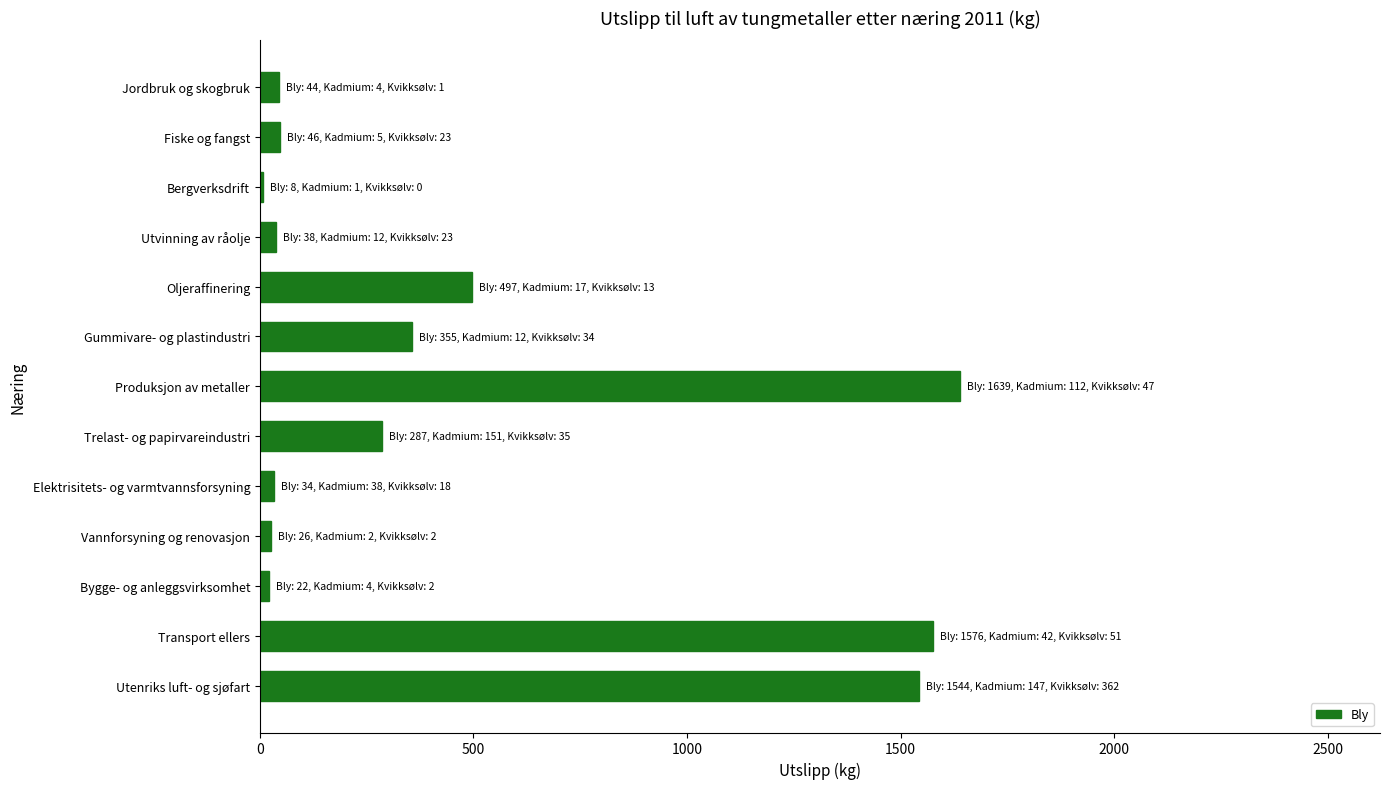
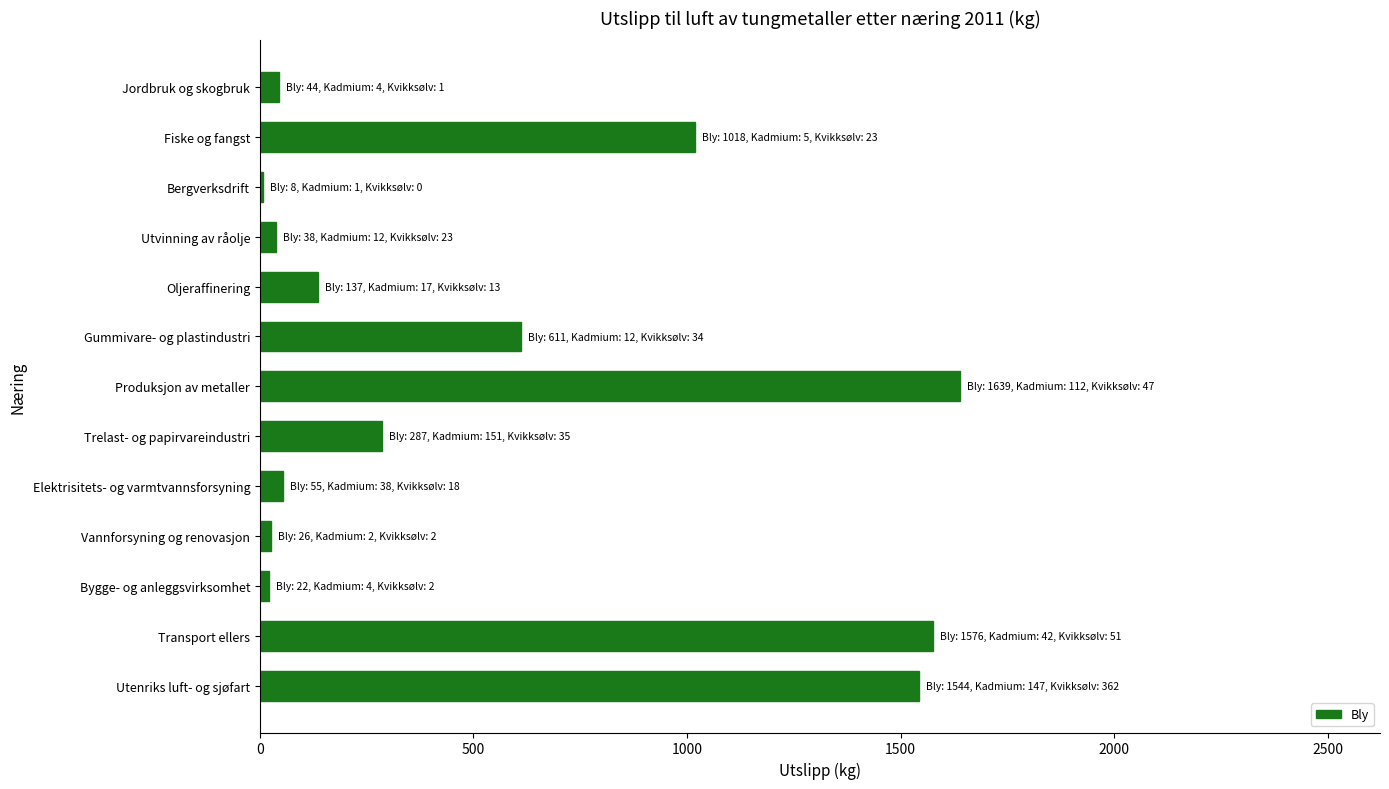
  {
    "Jordbruk og skogbruk": "44,",
-   "Fiske og fangst": "46,",
+   "Fiske og fangst": "1018,",
    "Bergverksdrift": "8,",
    "Utvinning av råolje": "38,",
-   "Oljeraffinering": "497,",
-   "Gummivare- og plastindustri": "355,",
+   "Oljeraffinering": "137,",
+   "Gummivare- og plastindustri": "611,",
    "Produksjon av metaller": "1639,",
    "Trelast- og papirvareindustri": "287,",
-   "Elektrisitets- og varmtvannsforsyning": "34,",
+   "Elektrisitets- og varmtvannsforsyning": "55,",
    "Vannforsyning og renovasjon": "26,",
    "Bygge- og anleggsvirksomhet": "22,",
    "Transport ellers": "1576,",
    "Utenriks luft- og sjøfart": "1544,"
  }
